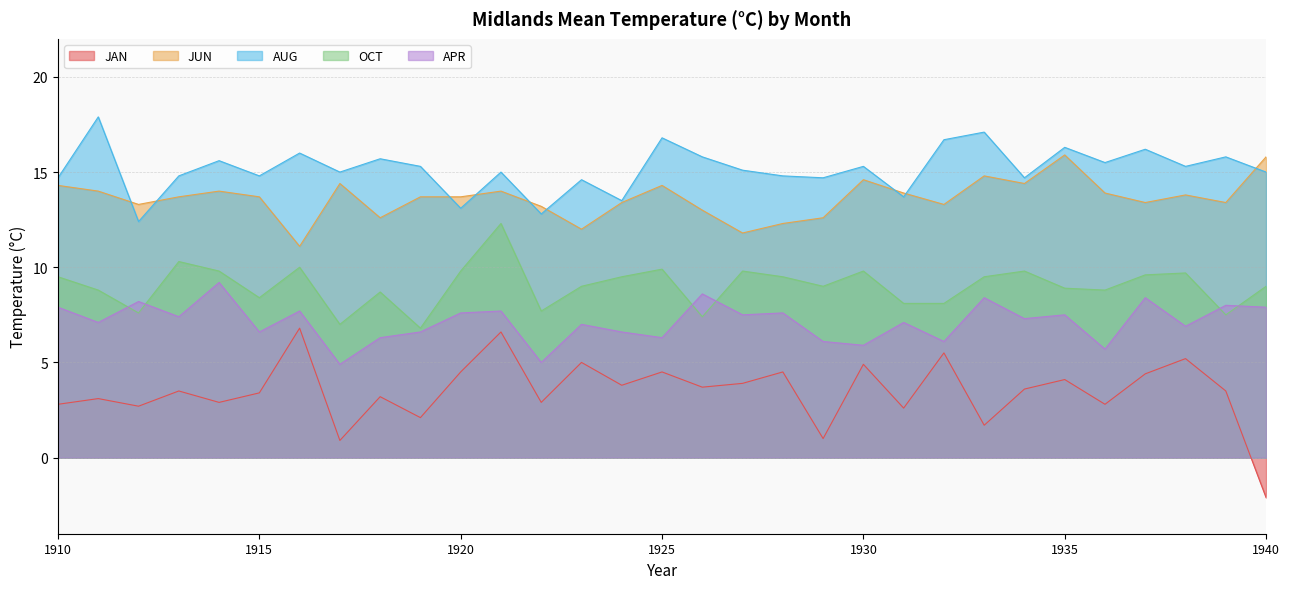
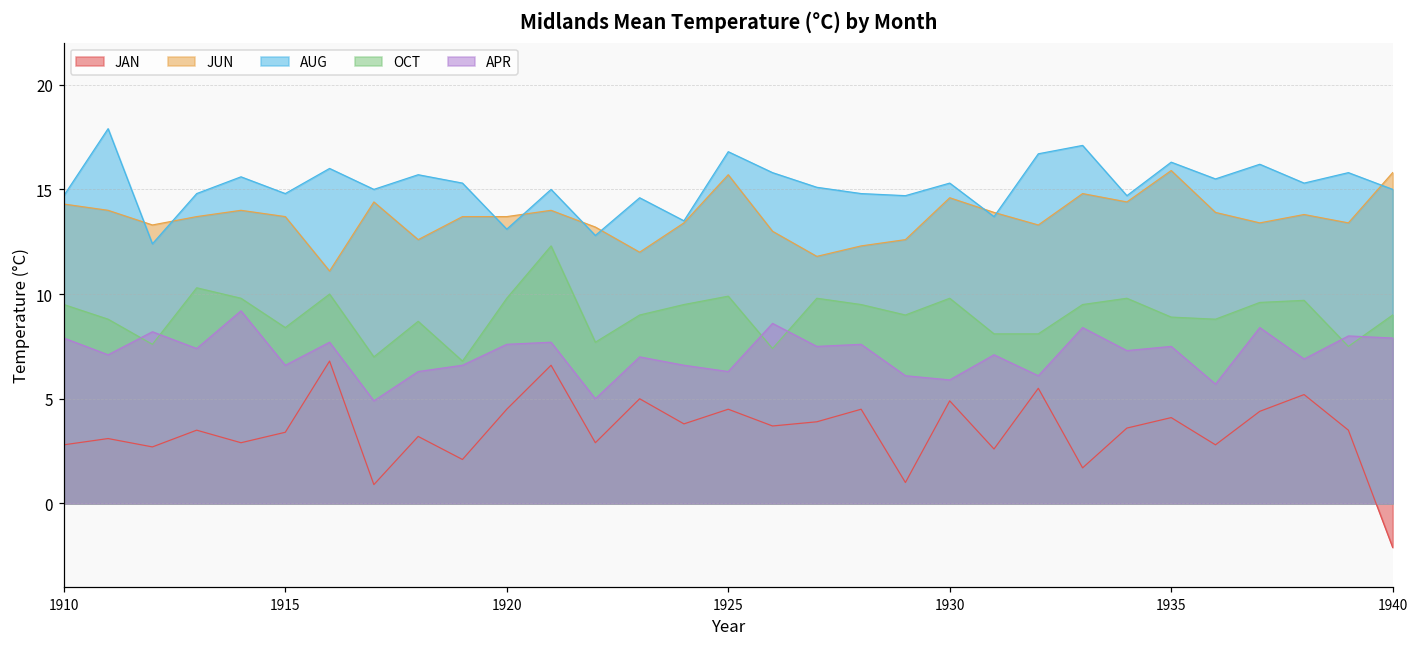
  {
    "JUN": {
      "1910": 14.3,
      "1915": 13.7,
      "1920": 13.7,
-     "1925": 14.3,
+     "1925": 15.7,
      "1930": 14.6,
      "1935": 15.9,
      "1940": 15.8
    },
    "AUG": {
      "1910": 14.7,
      "1915": 14.8,
      "1920": 13.1,
      "1925": 16.8,
      "1930": 15.3,
      "1935": 16.3,
      "1940": 15.0
    },
    "OCT": {
      "1910": 9.5,
      "1915": 8.4,
      "1920": 9.8,
      "1925": 9.9,
      "1930": 9.8,
      "1935": 8.9,
      "1940": 9.0
    },
    "APR": {
      "1910": 7.9,
      "1915": 6.6,
      "1920": 7.6,
      "1925": 6.3,
      "1930": 5.9,
      "1935": 7.5,
      "1940": 7.9
    }
  }
